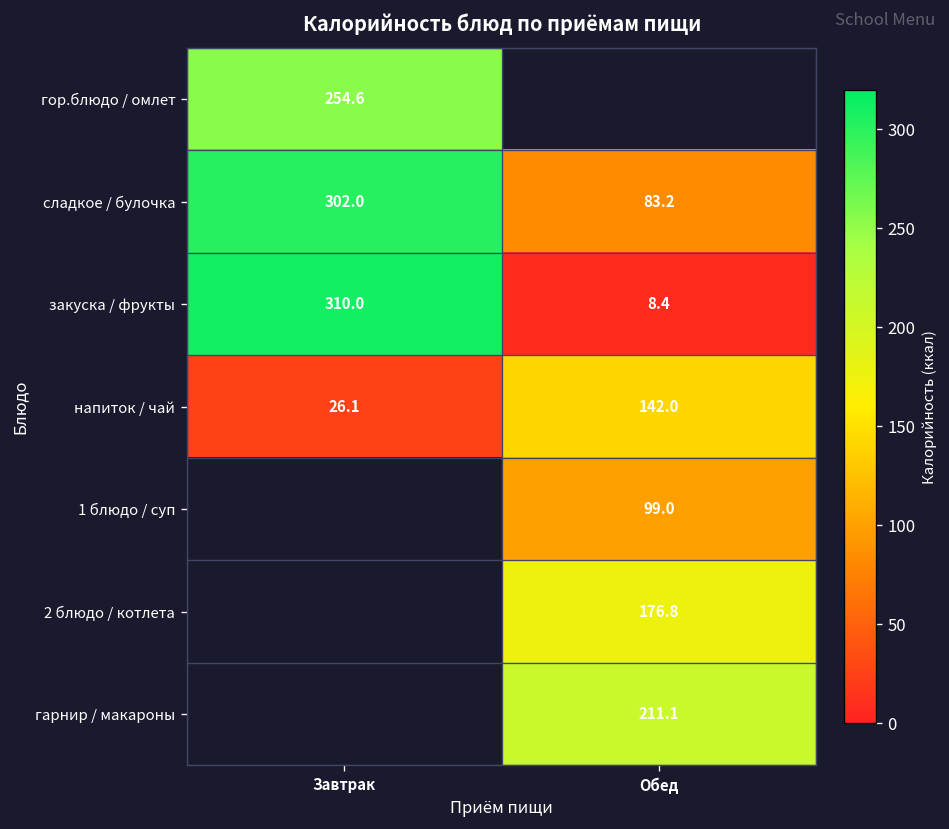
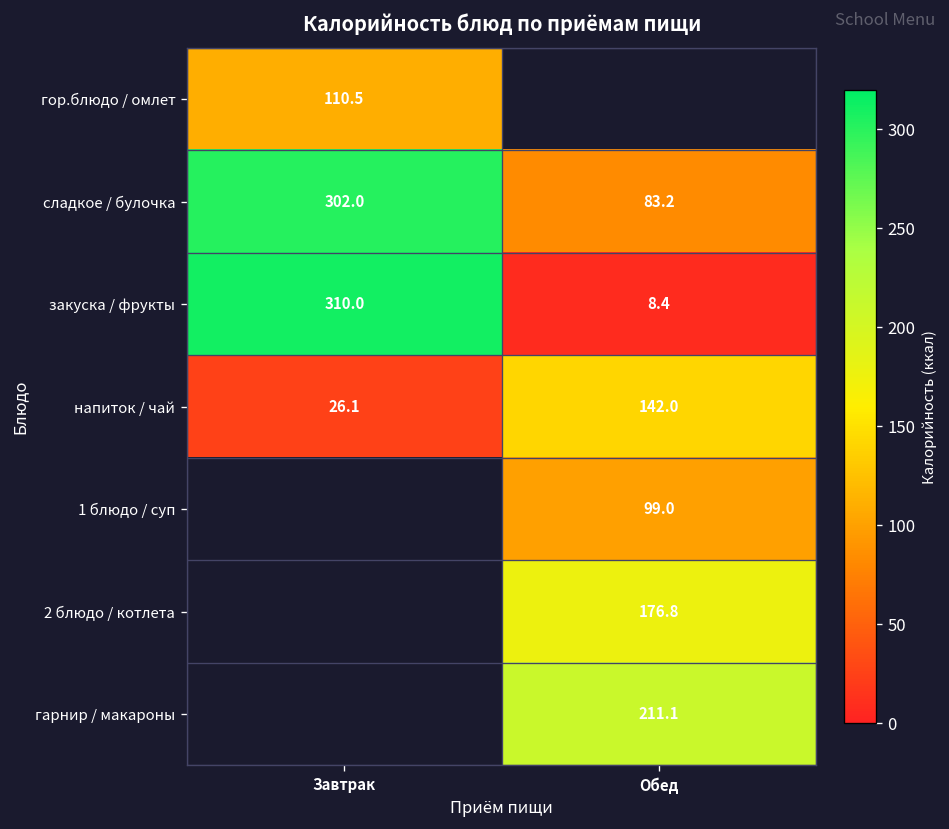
  {
    "гор.блюдо / омлет": {
-     "Завтрак": 254.6
+     "Завтрак": 110.5
    },
    "сладкое / булочка": {
      "Завтрак": 302.0,
      "Обед": 83.2
    },
    "закуска / фрукты": {
      "Завтрак": 310.0,
      "Обед": 8.4
    },
    "напиток / чай": {
      "Завтрак": 26.1,
      "Обед": 142.0
    },
    "1 блюдо / суп": {
      "Обед": 99.0
    },
    "2 блюдо / котлета": {
      "Обед": 176.8
    },
    "гарнир / макароны": {
      "Обед": 211.1
    }
  }
